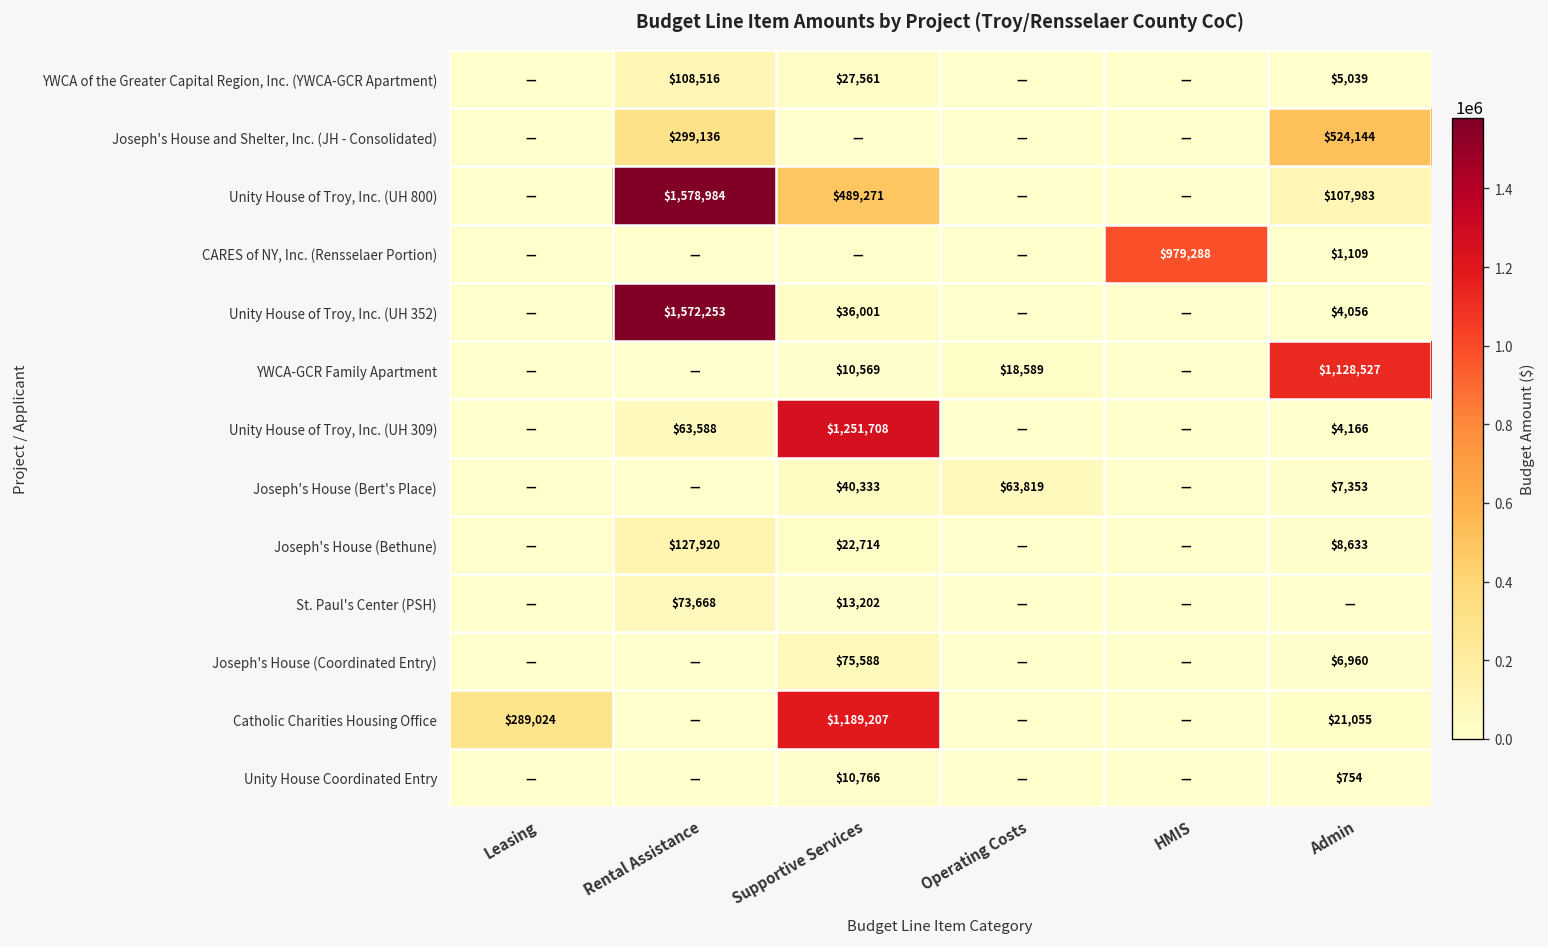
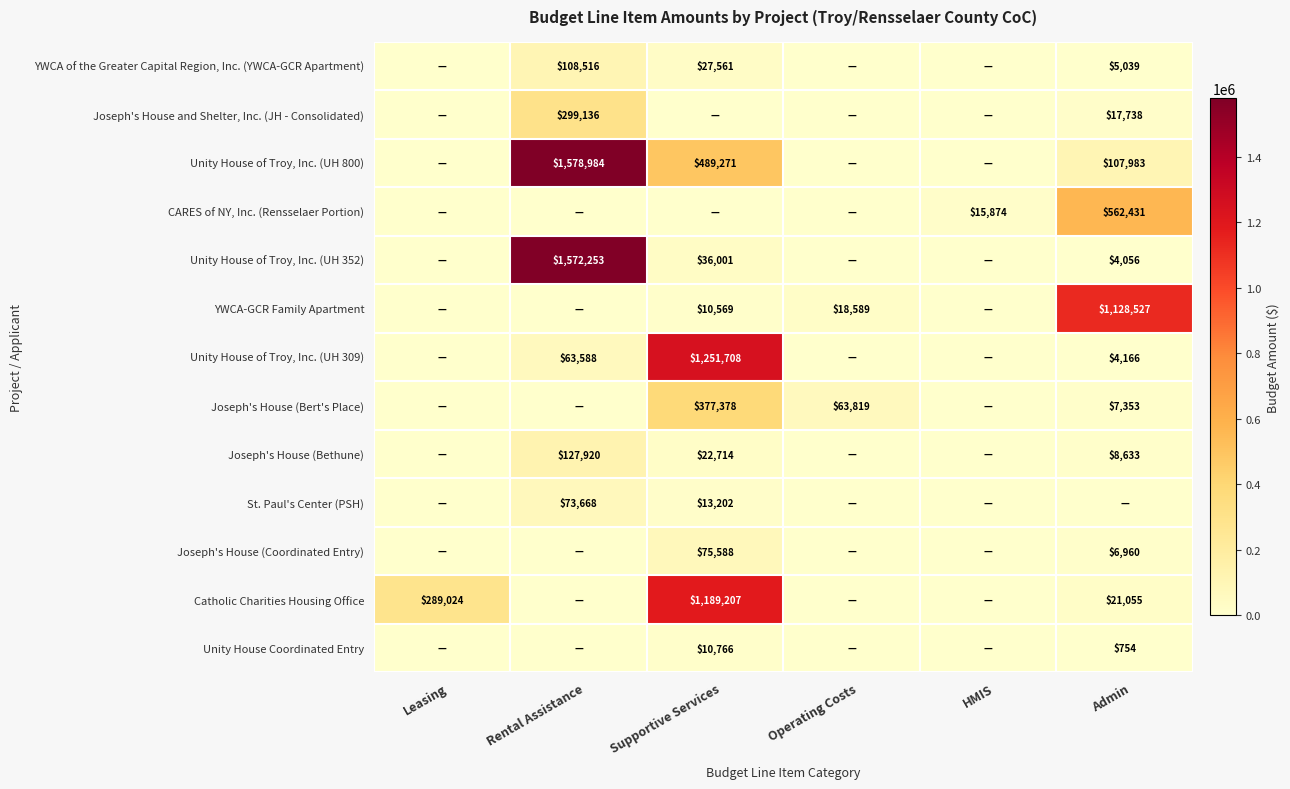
  {
    "YWCA of the Greater Capital Region, Inc. (YWCA-GCR Apartment)": {
      "Rental Assistance": "$108,516",
      "Supportive Services": "$27,561",
      "Admin": "$5,039"
    },
    "Joseph's House and Shelter, Inc. (JH - Consolidated)": {
      "Rental Assistance": "$299,136",
-     "Admin": "$524,144"
+     "Admin": "$17,738"
    },
    "Unity House of Troy, Inc. (UH 800)": {
      "Rental Assistance": "$1,578,984",
      "Supportive Services": "$489,271",
      "Admin": "$107,983"
    },
    "CARES of NY, Inc. (Rensselaer Portion)": {
-     "HMIS": "$979,288",
-     "Admin": "$1,109"
+     "HMIS": "$15,874",
+     "Admin": "$562,431"
    },
    "Unity House of Troy, Inc. (UH 352)": {
      "Rental Assistance": "$1,572,253",
      "Supportive Services": "$36,001",
      "Admin": "$4,056"
    },
    "YWCA-GCR Family Apartment": {
      "Supportive Services": "$10,569",
      "Operating Costs": "$18,589",
      "Admin": "$1,128,527"
    },
    "Unity House of Troy, Inc. (UH 309)": {
      "Rental Assistance": "$63,588",
      "Supportive Services": "$1,251,708",
      "Admin": "$4,166"
    },
    "Joseph's House (Bert's Place)": {
-     "Supportive Services": "$40,333",
+     "Supportive Services": "$377,378",
      "Operating Costs": "$63,819",
      "Admin": "$7,353"
    },
    "Joseph's House (Bethune)": {
      "Rental Assistance": "$127,920",
      "Supportive Services": "$22,714",
      "Admin": "$8,633"
    },
    "St. Paul's Center (PSH)": {
      "Rental Assistance": "$73,668",
      "Supportive Services": "$13,202"
    },
    "Joseph's House (Coordinated Entry)": {
      "Supportive Services": "$75,588",
      "Admin": "$6,960"
    },
    "Catholic Charities Housing Office": {
      "Leasing": "$289,024",
      "Supportive Services": "$1,189,207",
      "Admin": "$21,055"
    },
    "Unity House Coordinated Entry": {
      "Supportive Services": "$10,766",
      "Admin": "$754"
    }
  }
